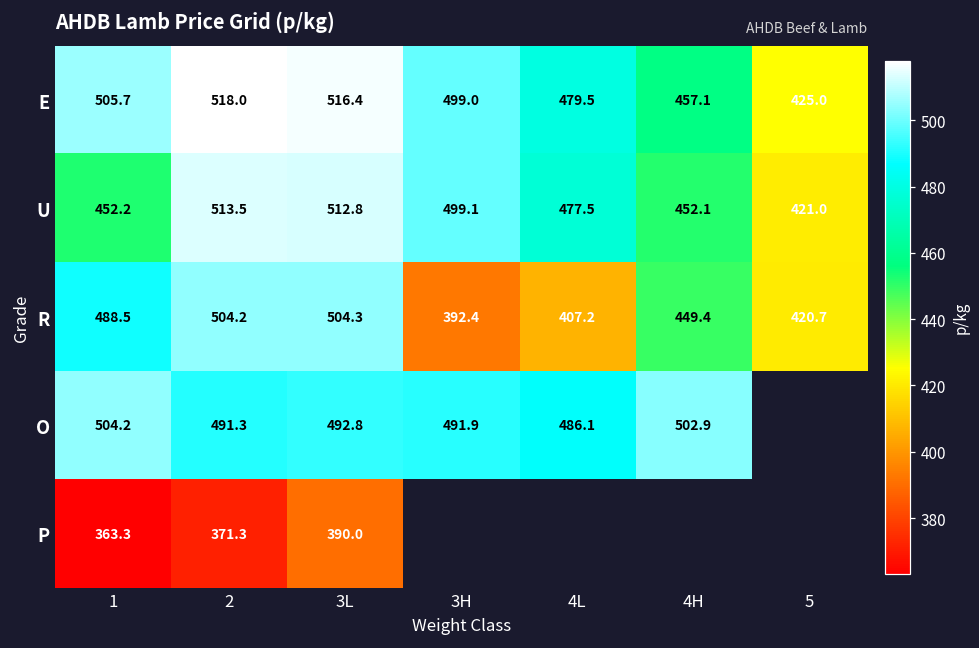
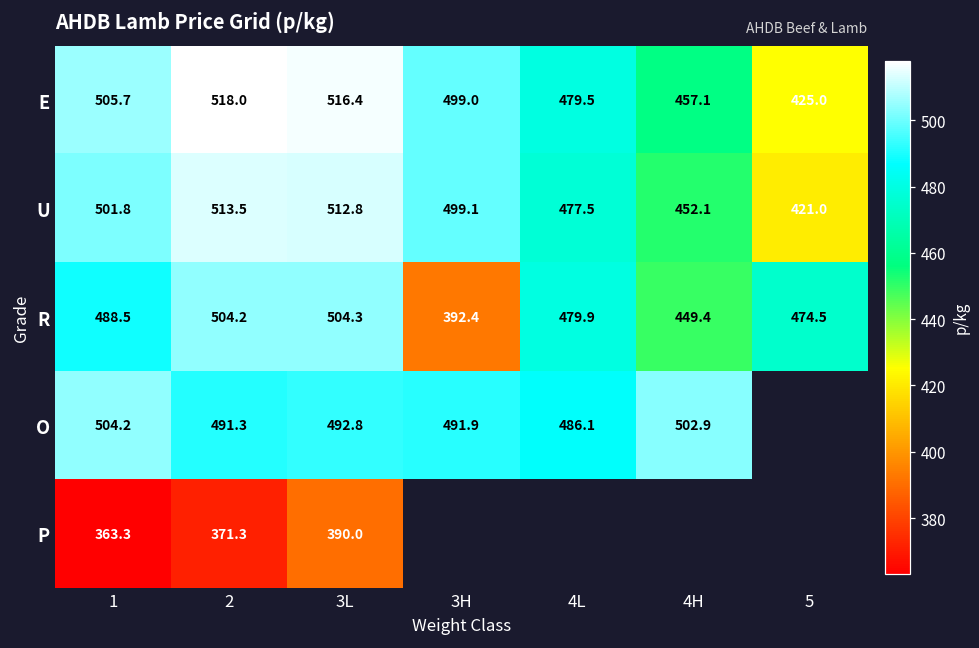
  {
    "E": {
      "1": 505.7,
      "2": 518.0,
      "3L": 516.4,
      "3H": 499.0,
      "4L": 479.5,
      "4H": 457.1,
      "5": 425.0
    },
    "U": {
-     "1": 452.2,
+     "1": 501.8,
      "2": 513.5,
      "3L": 512.8,
      "3H": 499.1,
      "4L": 477.5,
      "4H": 452.1,
      "5": 421.0
    },
    "R": {
      "1": 488.5,
      "2": 504.2,
      "3L": 504.3,
      "3H": 392.4,
-     "4L": 407.2,
+     "4L": 479.9,
      "4H": 449.4,
-     "5": 420.7
+     "5": 474.5
    },
    "O": {
      "1": 504.2,
      "2": 491.3,
      "3L": 492.8,
      "3H": 491.9,
      "4L": 486.1,
      "4H": 502.9
    },
    "P": {
      "1": 363.3,
      "2": 371.3,
      "3L": 390.0
    }
  }
